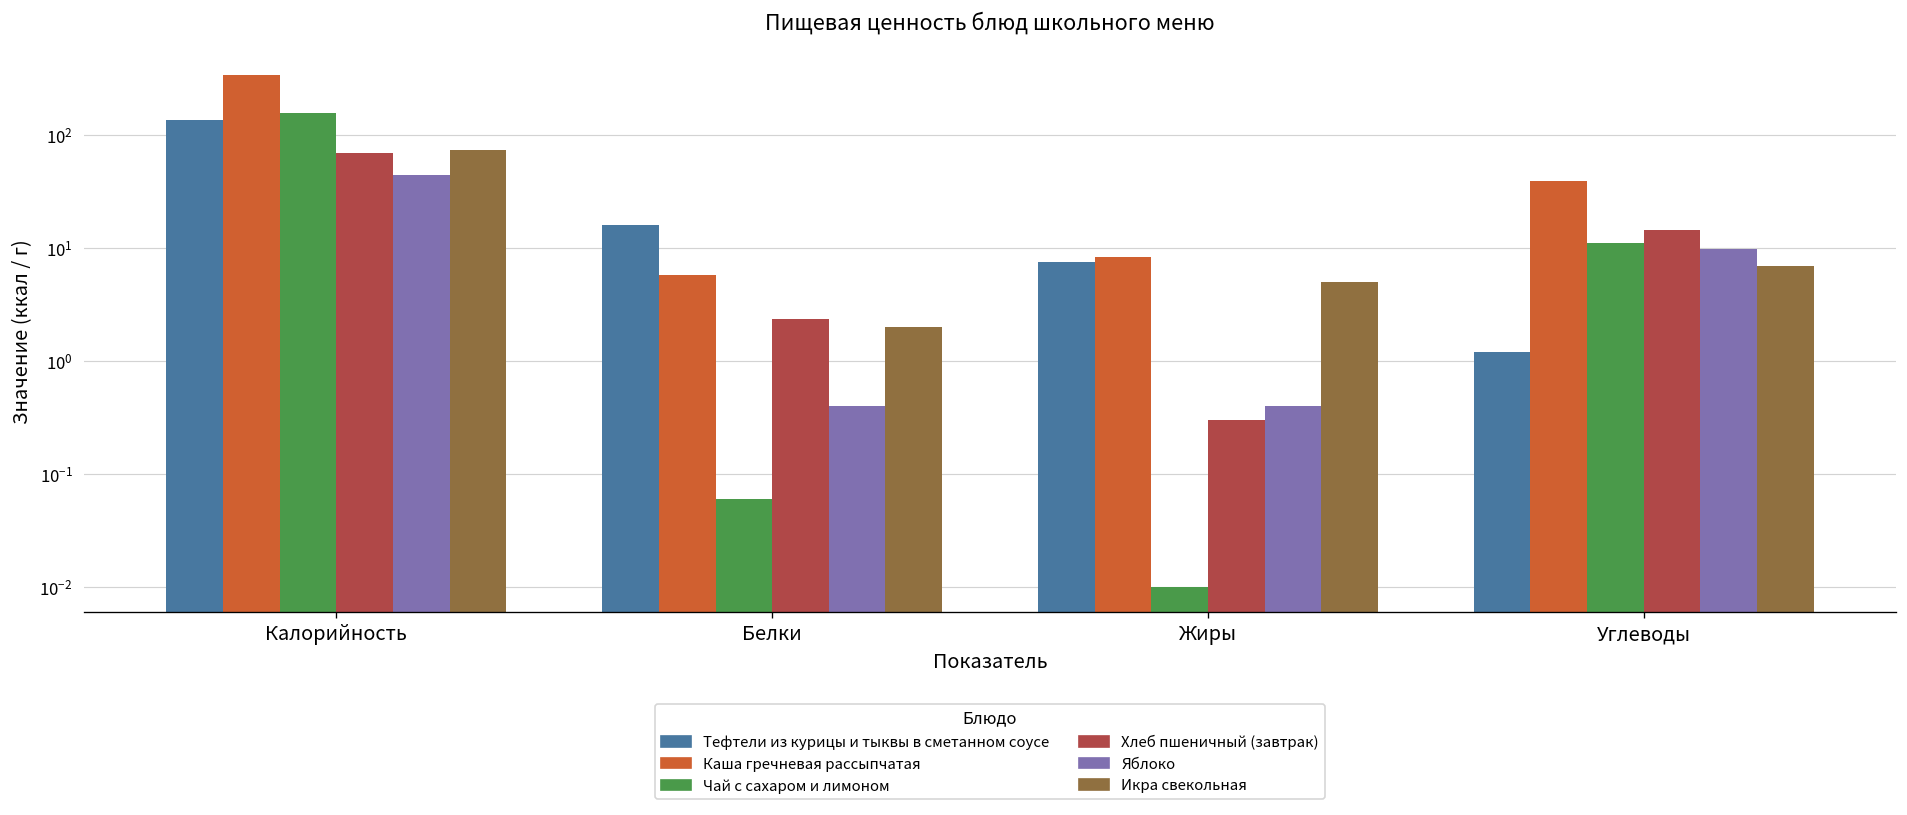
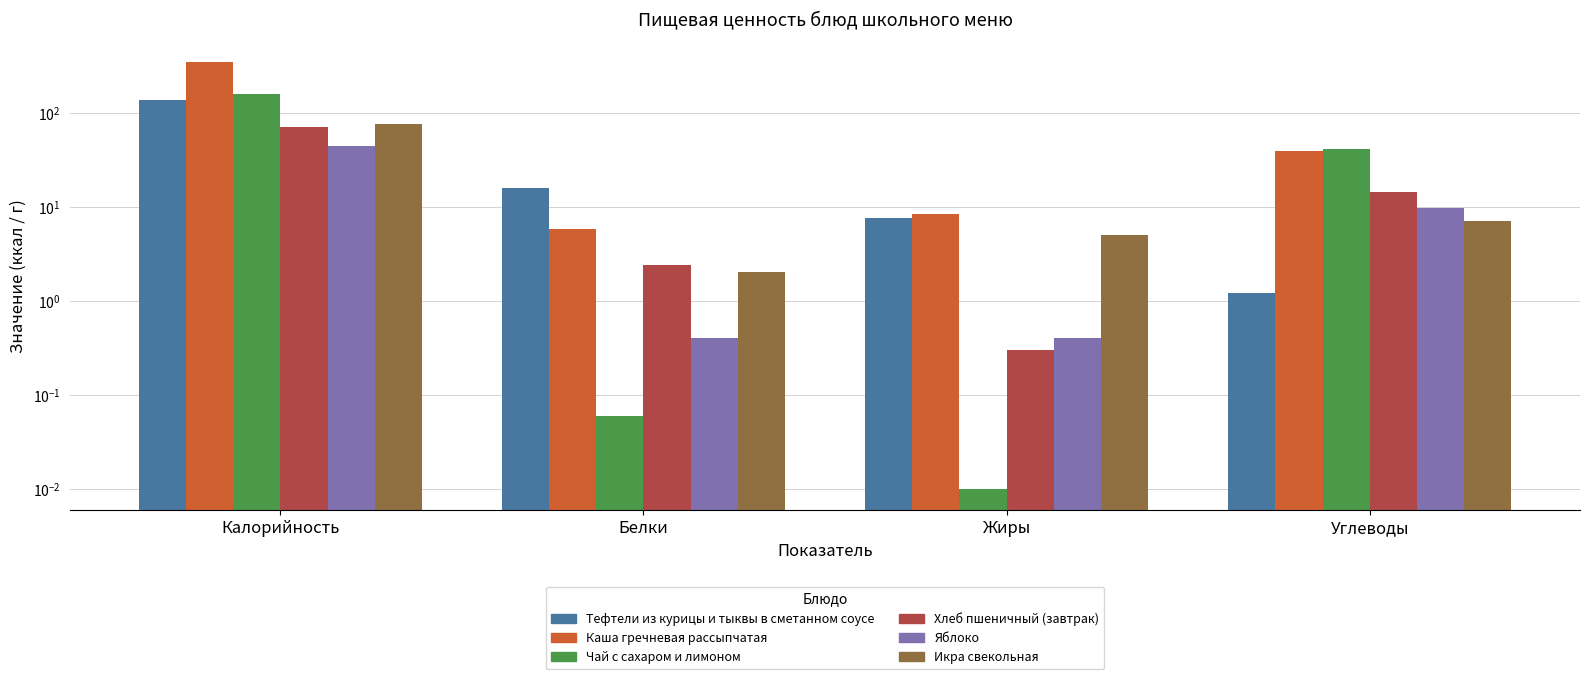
  {
    "Чай с сахаром и лимоном": {
      "Калорийность": 160,
      "Белки": 0.06,
      "Жиры": 0.010,
-     "Углеводы": 11
+     "Углеводы": 41
    }
  }
